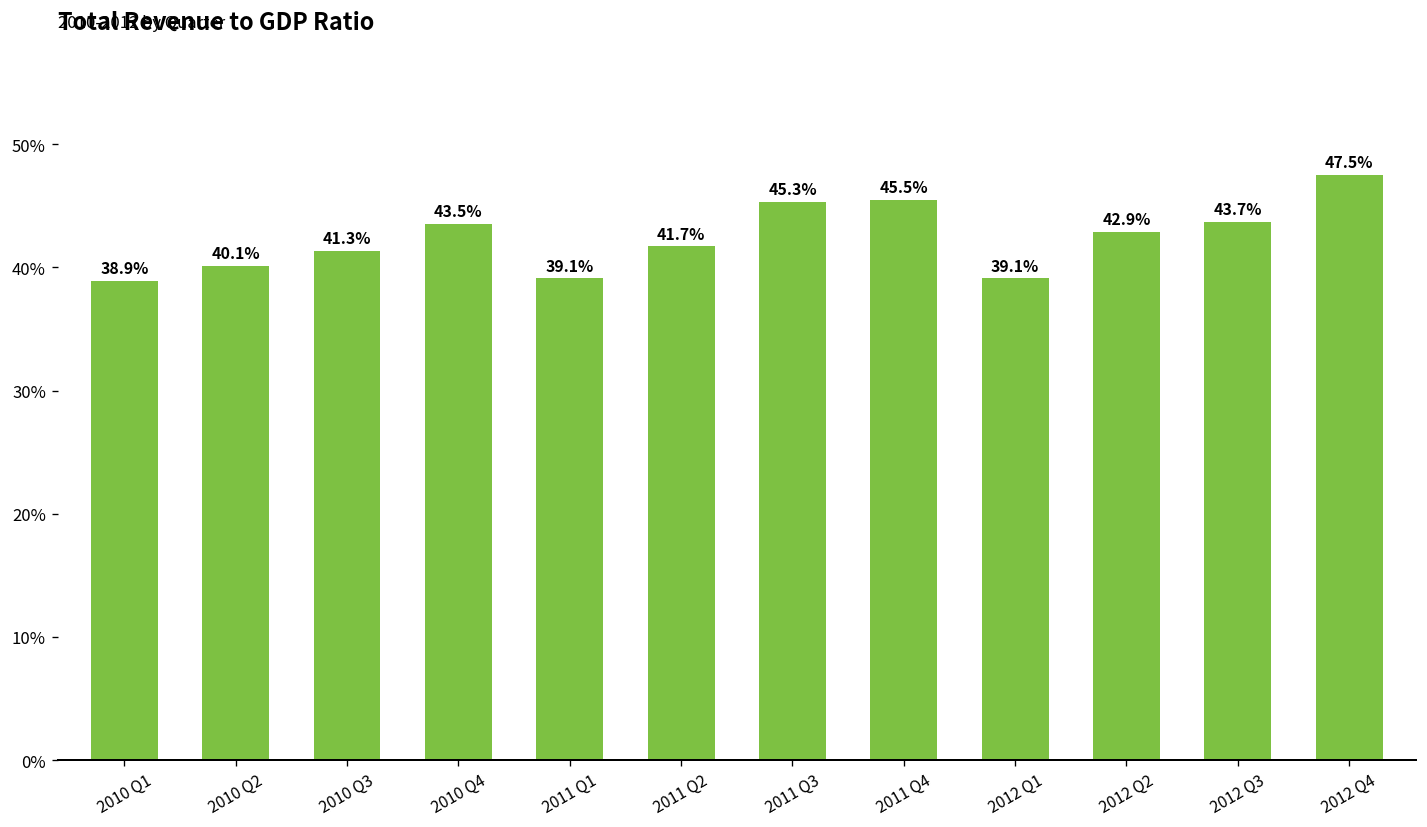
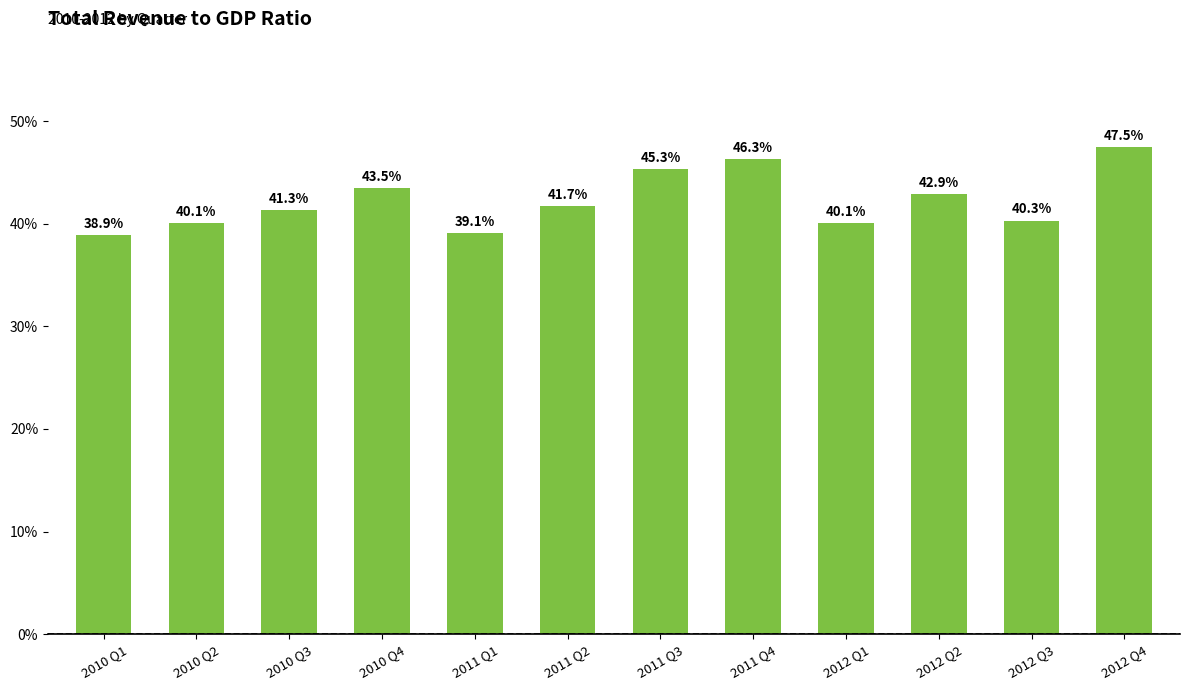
  {
    "2010 Q1": "38.9%",
    "2010 Q2": "40.1%",
    "2010 Q3": "41.3%",
    "2010 Q4": "43.5%",
    "2011 Q1": "39.1%",
    "2011 Q2": "41.7%",
    "2011 Q3": "45.3%",
-   "2011 Q4": "45.5%",
-   "2012 Q1": "39.1%",
+   "2011 Q4": "46.3%",
+   "2012 Q1": "40.1%",
    "2012 Q2": "42.9%",
-   "2012 Q3": "43.7%",
+   "2012 Q3": "40.3%",
    "2012 Q4": "47.5%"
  }
